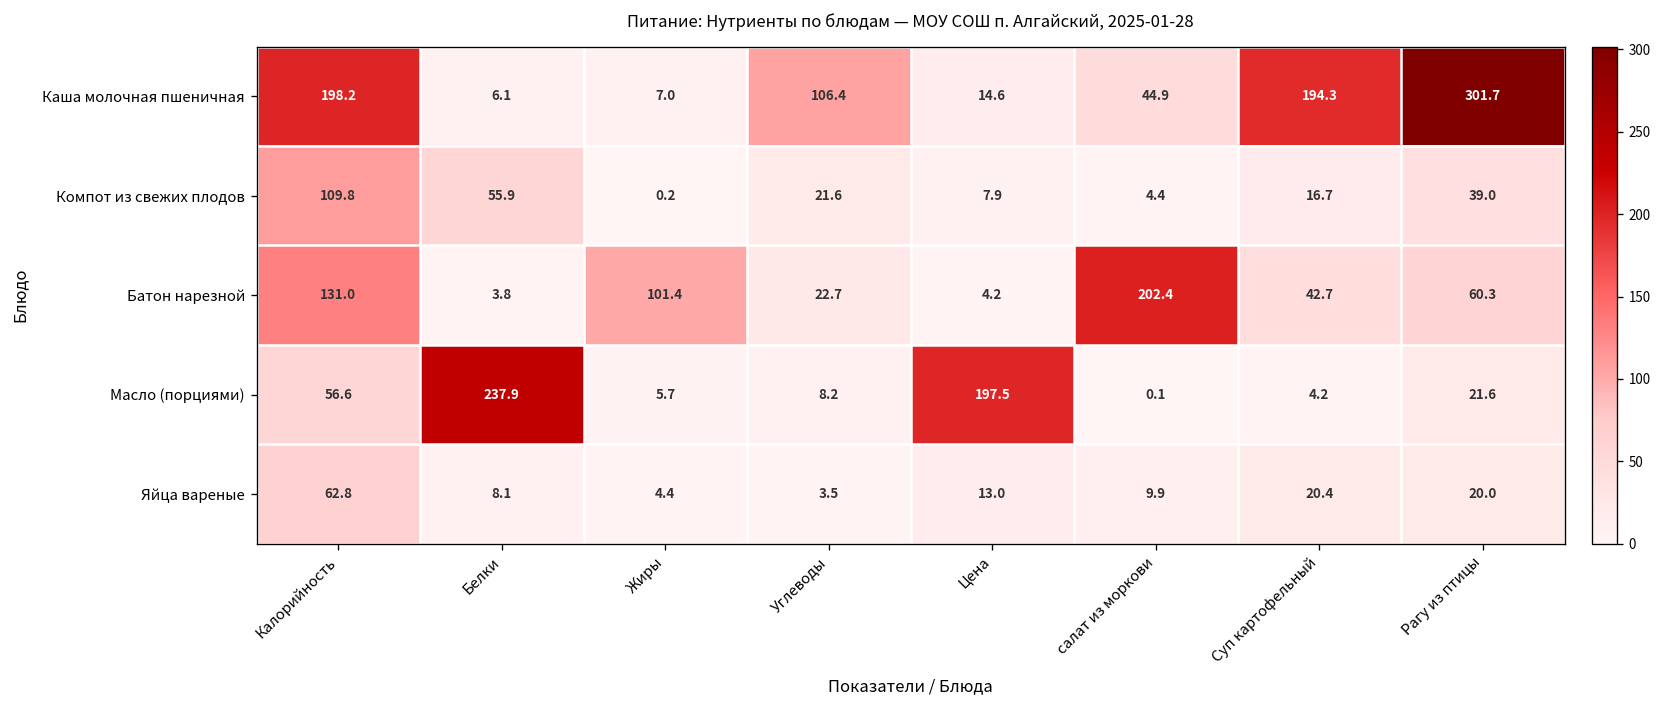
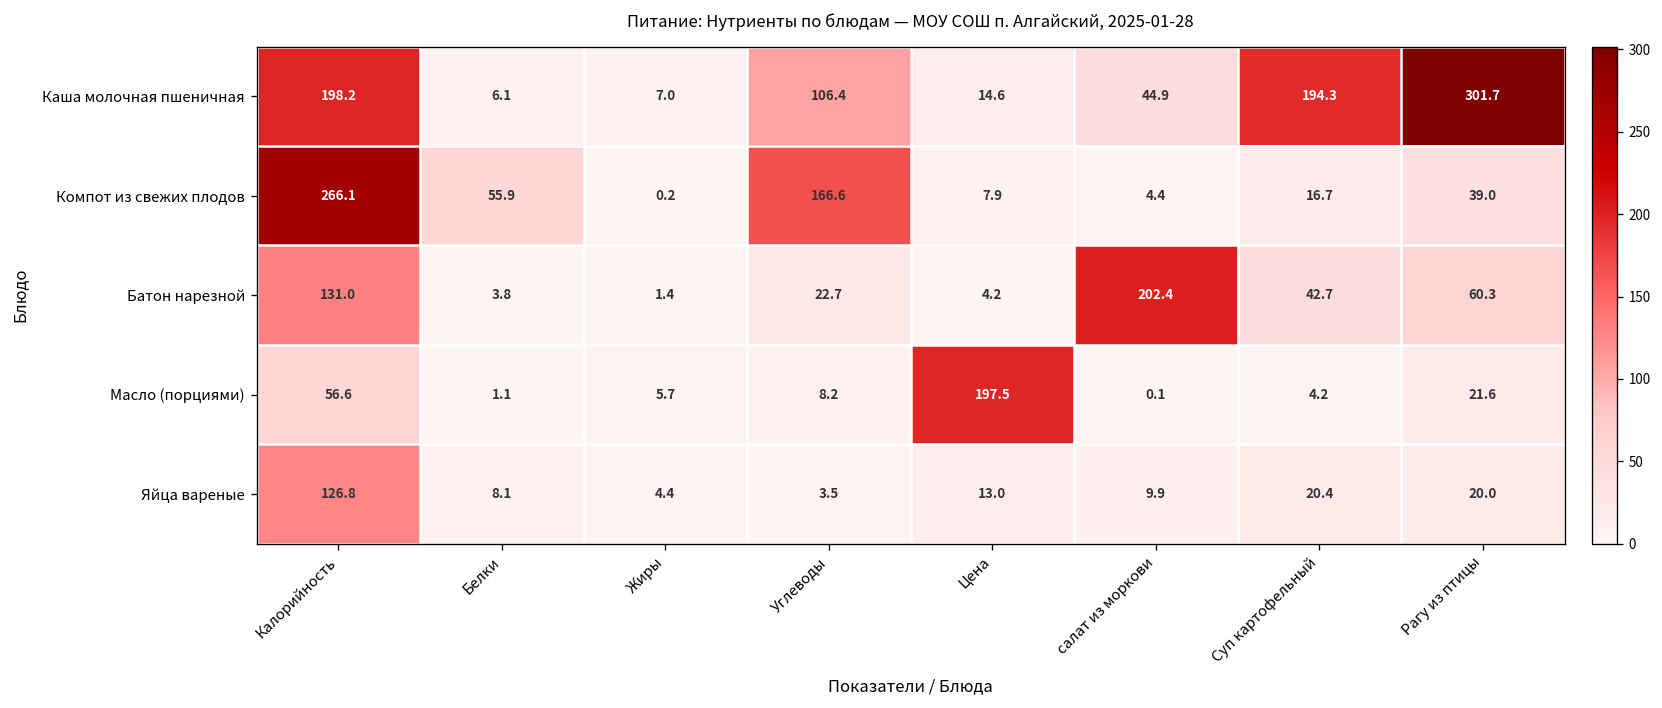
  {
    "Каша молочная пшеничная": {
      "Калорийность": 198.2,
      "Белки": 6.1,
      "Жиры": 7.0,
      "Углеводы": 106.4,
      "Цена": 14.6,
      "салат из моркови": 44.9,
      "Суп картофельный": 194.3,
      "Рагу из птицы": 301.7
    },
    "Компот из свежих плодов": {
-     "Калорийность": 109.8,
+     "Калорийность": 266.1,
      "Белки": 55.9,
      "Жиры": 0.2,
-     "Углеводы": 21.6,
+     "Углеводы": 166.6,
      "Цена": 7.9,
      "салат из моркови": 4.4,
      "Суп картофельный": 16.7,
      "Рагу из птицы": 39.0
    },
    "Батон нарезной": {
      "Калорийность": 131.0,
      "Белки": 3.8,
-     "Жиры": 101.4,
+     "Жиры": 1.4,
      "Углеводы": 22.7,
      "Цена": 4.2,
      "салат из моркови": 202.4,
      "Суп картофельный": 42.7,
      "Рагу из птицы": 60.3
    },
    "Масло (порциями)": {
      "Калорийность": 56.6,
-     "Белки": 237.9,
+     "Белки": 1.1,
      "Жиры": 5.7,
      "Углеводы": 8.2,
      "Цена": 197.5,
      "салат из моркови": 0.1,
      "Суп картофельный": 4.2,
      "Рагу из птицы": 21.6
    },
    "Яйца вареные": {
-     "Калорийность": 62.8,
+     "Калорийность": 126.8,
      "Белки": 8.1,
      "Жиры": 4.4,
      "Углеводы": 3.5,
      "Цена": 13.0,
      "салат из моркови": 9.9,
      "Суп картофельный": 20.4,
      "Рагу из птицы": 20.0
    }
  }
